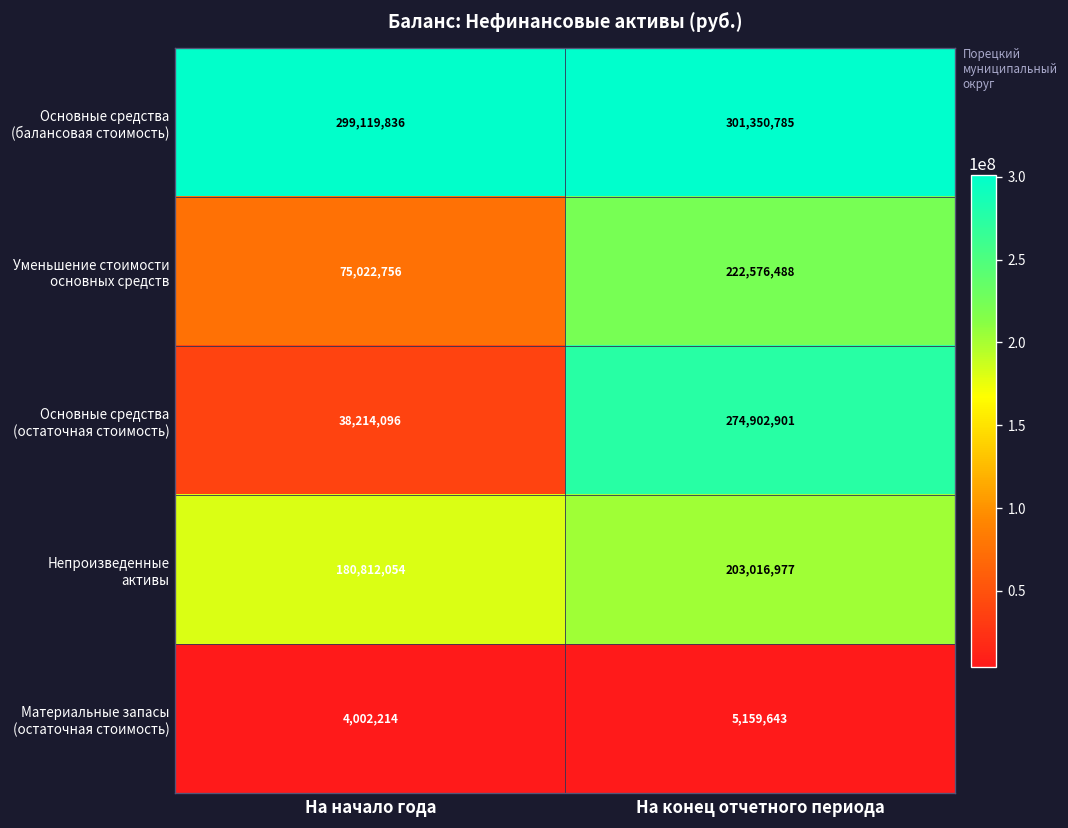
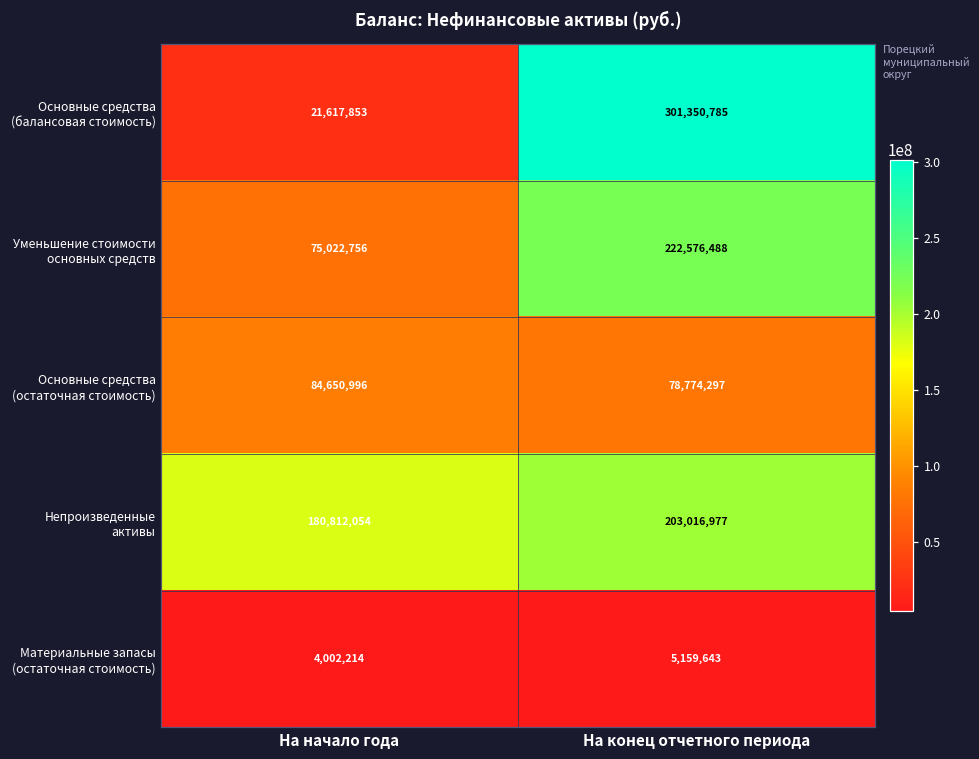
  {
    "Основные средства (балансовая стоимость)": {
-     "На начало года": "299,119,836",
+     "На начало года": "21,617,853",
      "На конец отчетного периода": "301,350,785"
    },
    "Уменьшение стоимости основных средств": {
      "На начало года": "75,022,756",
      "На конец отчетного периода": "222,576,488"
    },
    "Основные средства (остаточная стоимость)": {
-     "На начало года": "38,214,096",
-     "На конец отчетного периода": "274,902,901"
+     "На начало года": "84,650,996",
+     "На конец отчетного периода": "78,774,297"
    },
    "Непроизведенные активы": {
      "На начало года": "180,812,054",
      "На конец отчетного периода": "203,016,977"
    },
    "Материальные запасы (остаточная стоимость)": {
      "На начало года": "4,002,214",
      "На конец отчетного периода": "5,159,643"
    }
  }
